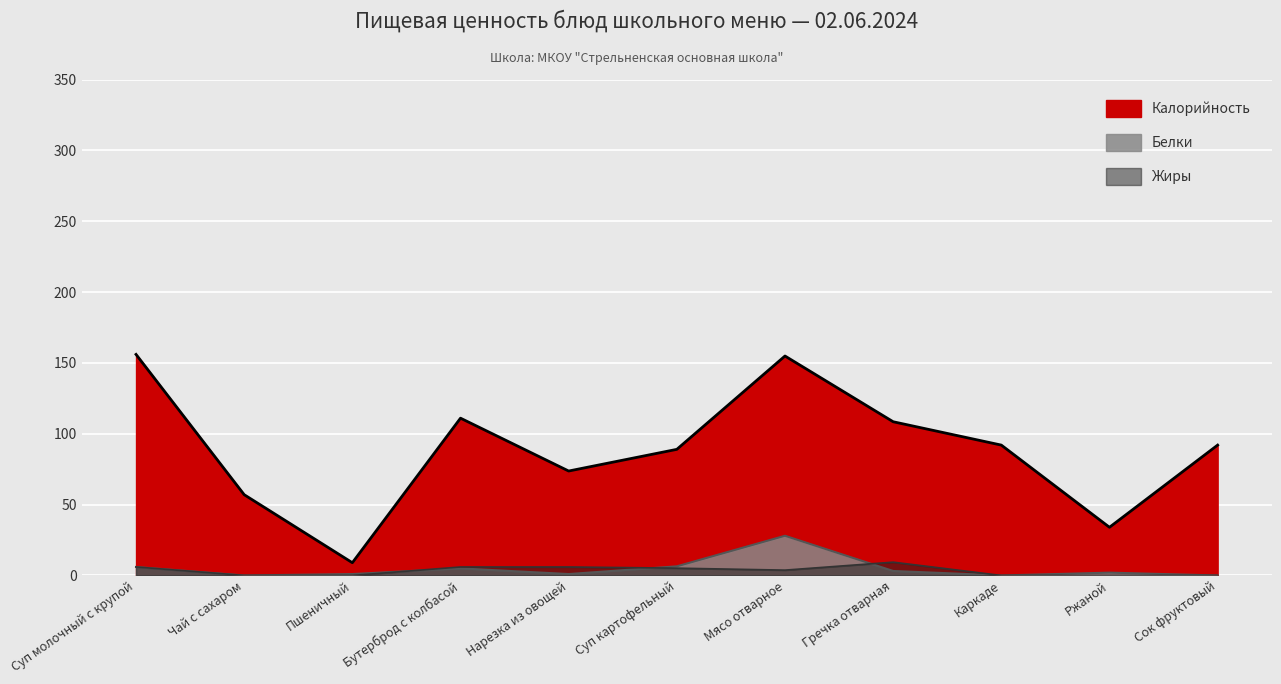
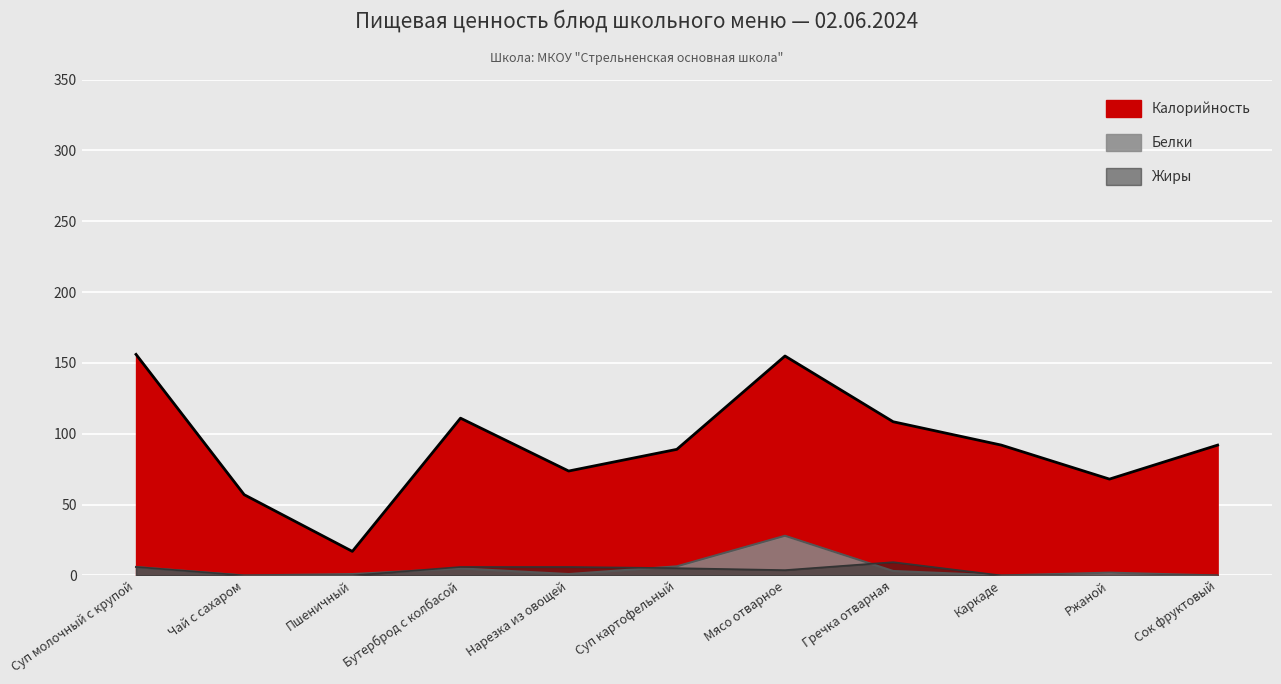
  {
    "Калорийность": {
      "Суп молочный с крупой": 156,
      "Чай с сахаром": 57,
-     "Пшеничный": 9,
+     "Пшеничный": 17,
      "Бутерброд с колбасой": 111,
      "Нарезка из овощей": 74,
      "Суп картофельный": 89,
      "Мясо отварное": 155,
      "Гречка отварная": 108,
      "Каркаде": 92,
-     "Ржаной": 34,
+     "Ржаной": 68,
      "Сок фруктовый": 92
    }
  }
